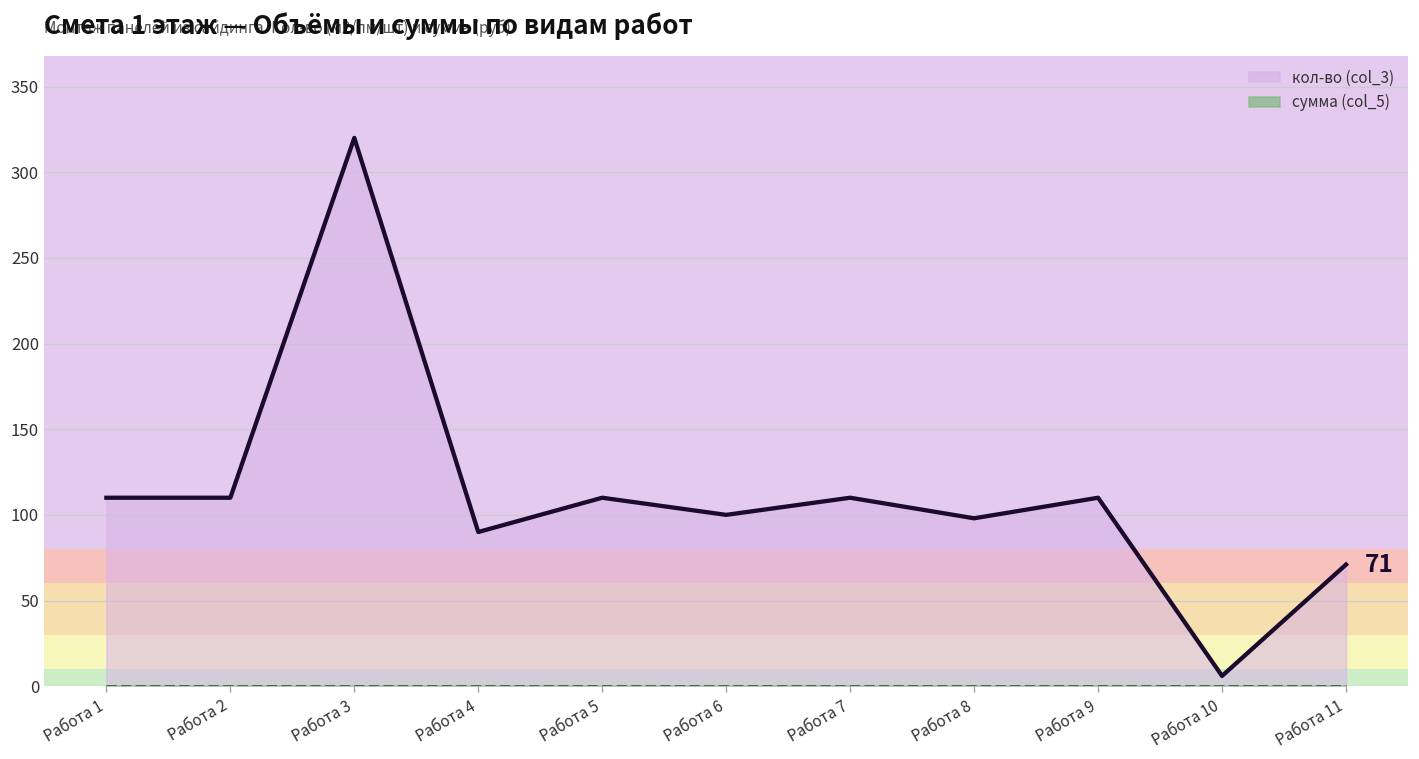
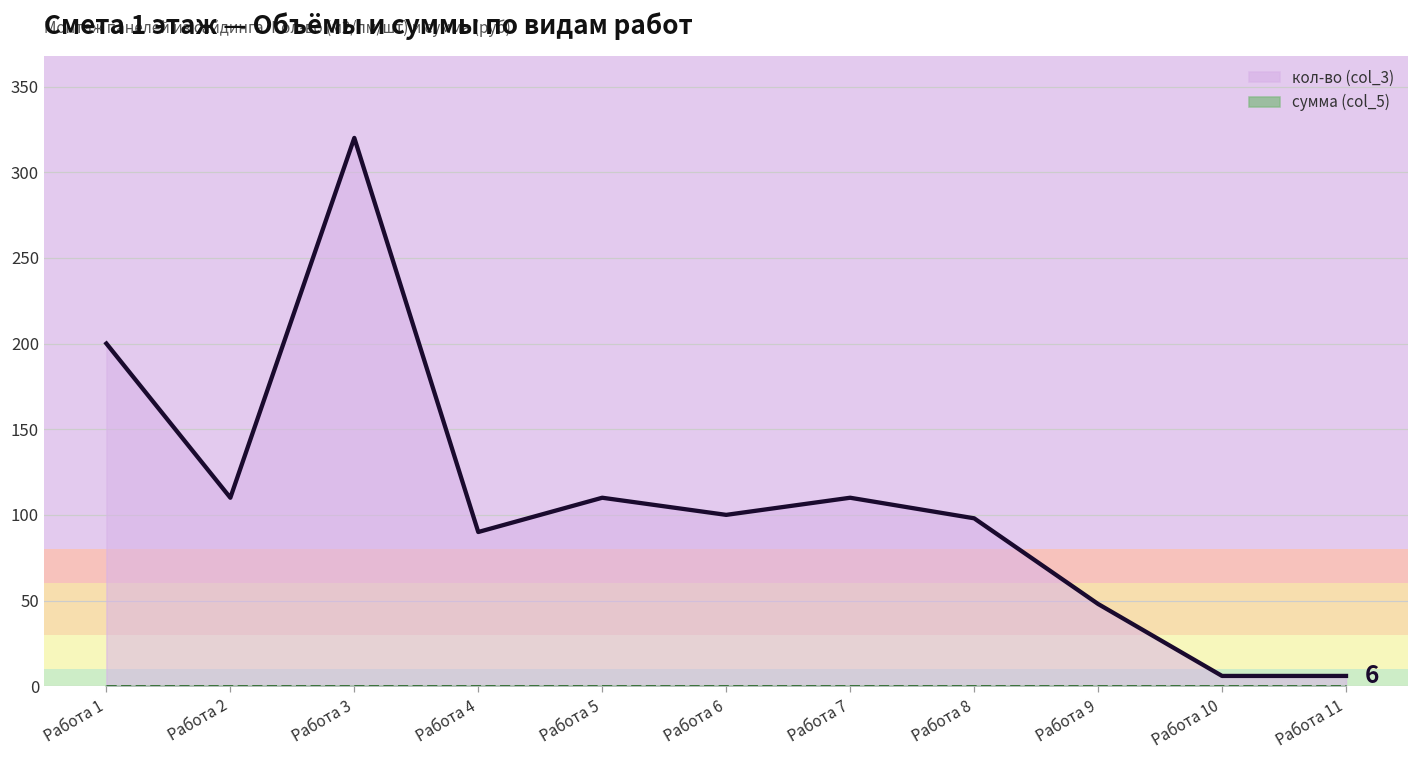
  {
    "кол-во (col_3)": {
-     "Работа 1": 110,
-     "Работа 9": 110,
-     "Работа 11": 71
+     "Работа 1": 200,
+     "Работа 9": 48,
+     "Работа 11": 6
    },
    "сумма (col_5)": {
      "Работа 1": 0,
      "Работа 2": 0,
      "Работа 3": 0,
      "Работа 4": 0,
      "Работа 5": 0,
      "Работа 6": 0,
      "Работа 7": 0,
      "Работа 8": 0,
      "Работа 9": 0,
      "Работа 10": 0,
      "Работа 11": 0
    }
  }
